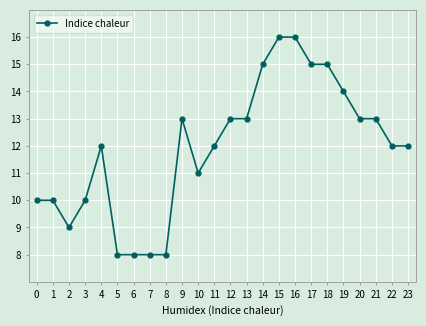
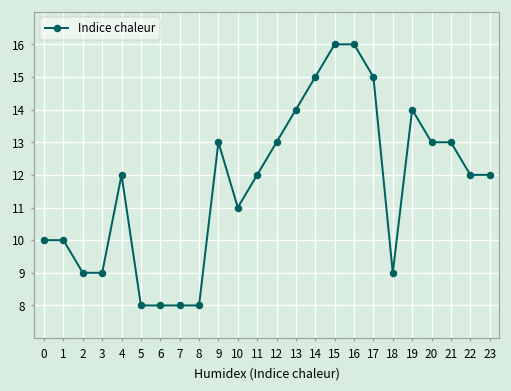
  {
    "0": 10,
    "1": 10,
    "2": 9,
-   "3": 10,
+   "3": 9,
    "4": 12,
    "5": 8,
    "6": 8,
    "7": 8,
    "8": 8,
    "9": 13,
    "10": 11,
    "11": 12,
    "12": 13,
-   "13": 13,
+   "13": 14,
    "14": 15,
    "15": 16,
    "16": 16,
    "17": 15,
-   "18": 15,
+   "18": 9,
    "19": 14,
    "20": 13,
    "21": 13,
    "22": 12,
    "23": 12
  }
